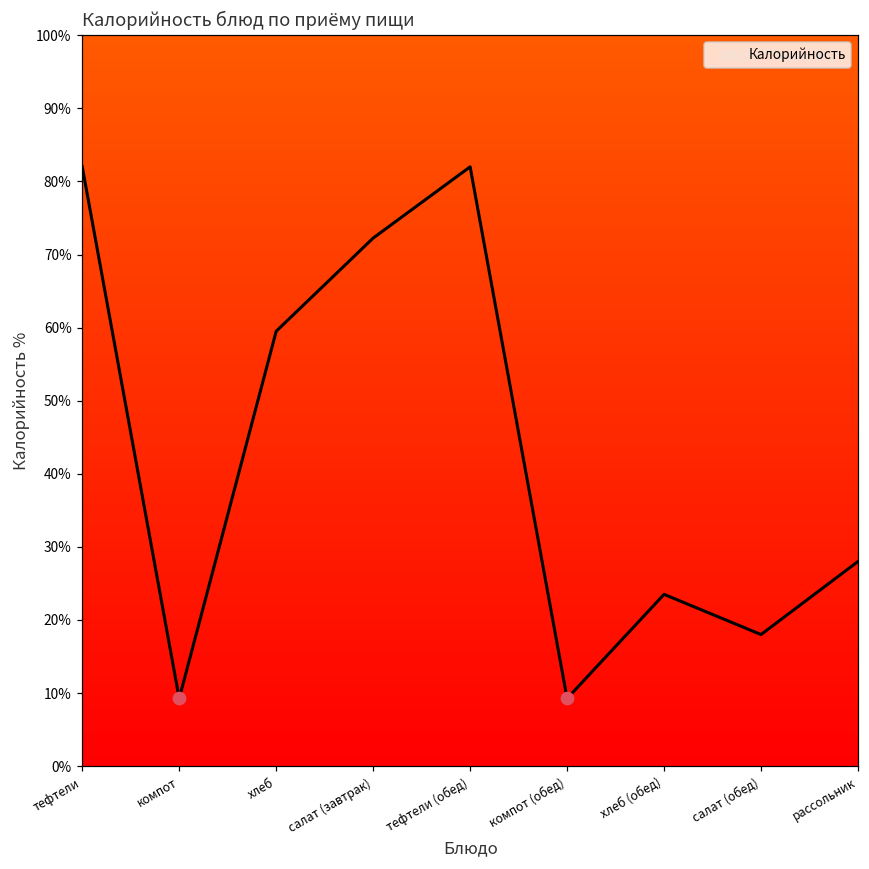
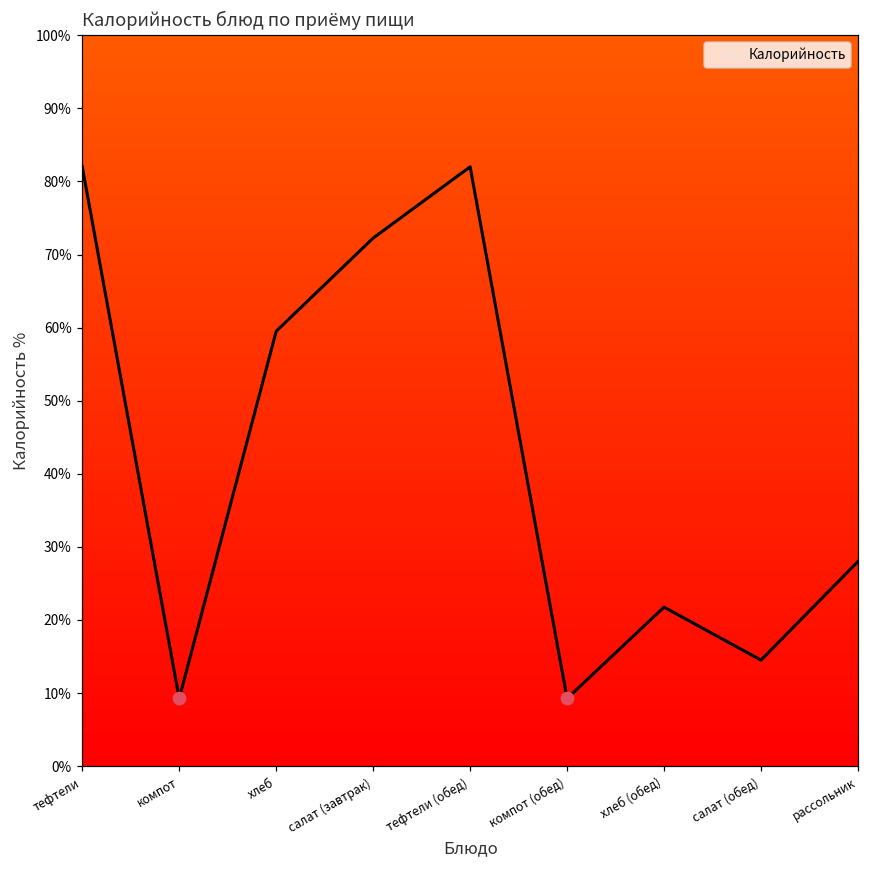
  {
    "Калорийность": {
      "тефтели": "82%",
      "хлеб": "60%",
      "салат (завтрак)": "72%",
      "тефтели (обед)": "82%",
-     "хлеб (обед)": "24%",
-     "салат (обед)": "18%",
+     "хлеб (обед)": "22%",
+     "салат (обед)": "14%",
      "рассольник": "28%"
    }
  }
